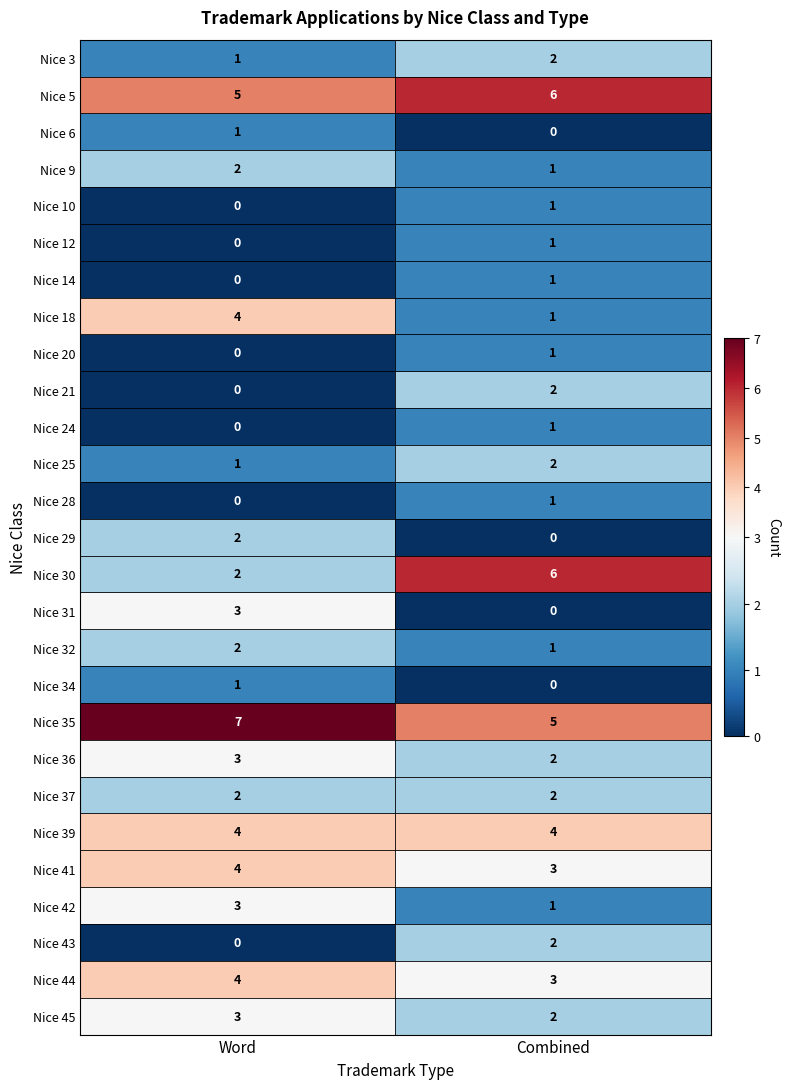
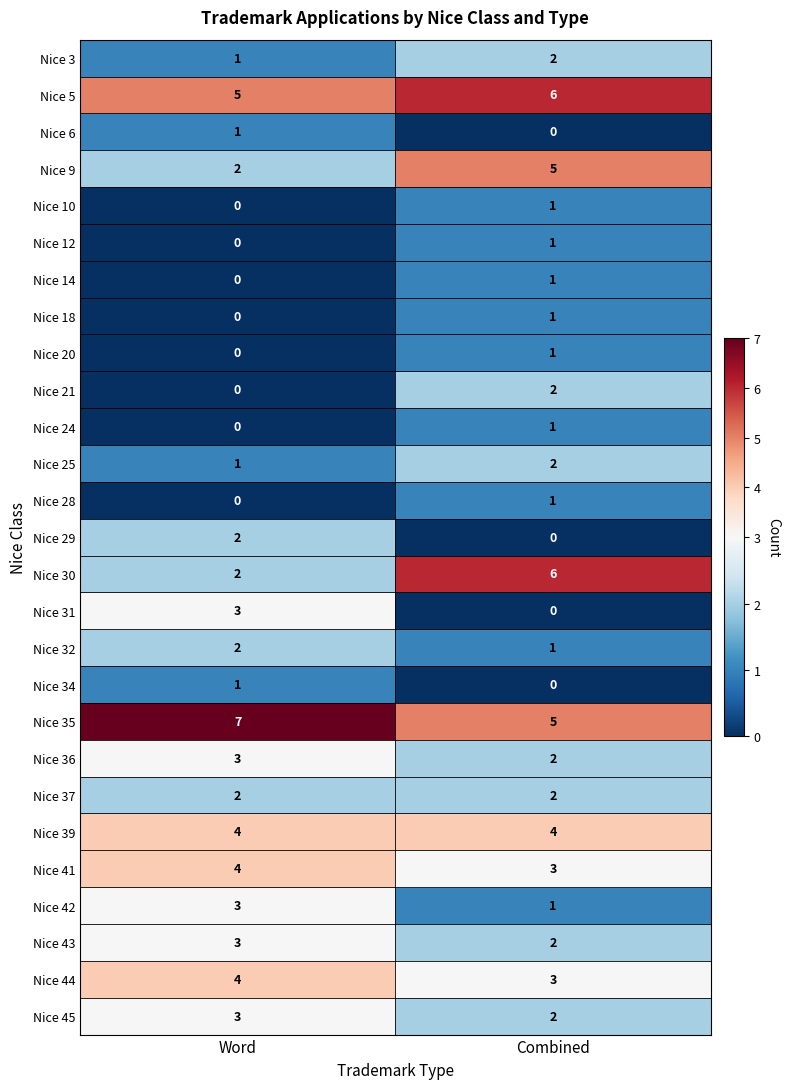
  {
    "Nice 3": {
      "Word": 1,
      "Combined": 2
    },
    "Nice 5": {
      "Word": 5,
      "Combined": 6
    },
    "Nice 6": {
      "Word": 1,
      "Combined": 0
    },
    "Nice 9": {
      "Word": 2,
-     "Combined": 1
+     "Combined": 5
    },
    "Nice 10": {
      "Word": 0,
      "Combined": 1
    },
    "Nice 12": {
      "Word": 0,
      "Combined": 1
    },
    "Nice 14": {
      "Word": 0,
      "Combined": 1
    },
    "Nice 18": {
-     "Word": 4,
+     "Word": 0,
      "Combined": 1
    },
    "Nice 20": {
      "Word": 0,
      "Combined": 1
    },
    "Nice 21": {
      "Word": 0,
      "Combined": 2
    },
    "Nice 24": {
      "Word": 0,
      "Combined": 1
    },
    "Nice 25": {
      "Word": 1,
      "Combined": 2
    },
    "Nice 28": {
      "Word": 0,
      "Combined": 1
    },
    "Nice 29": {
      "Word": 2,
      "Combined": 0
    },
    "Nice 30": {
      "Word": 2,
      "Combined": 6
    },
    "Nice 31": {
      "Word": 3,
      "Combined": 0
    },
    "Nice 32": {
      "Word": 2,
      "Combined": 1
    },
    "Nice 34": {
      "Word": 1,
      "Combined": 0
    },
    "Nice 35": {
      "Word": 7,
      "Combined": 5
    },
    "Nice 36": {
      "Word": 3,
      "Combined": 2
    },
    "Nice 37": {
      "Word": 2,
      "Combined": 2
    },
    "Nice 39": {
      "Word": 4,
      "Combined": 4
    },
    "Nice 41": {
      "Word": 4,
      "Combined": 3
    },
    "Nice 42": {
      "Word": 3,
      "Combined": 1
    },
    "Nice 43": {
-     "Word": 0,
+     "Word": 3,
      "Combined": 2
    },
    "Nice 44": {
      "Word": 4,
      "Combined": 3
    },
    "Nice 45": {
      "Word": 3,
      "Combined": 2
    }
  }
